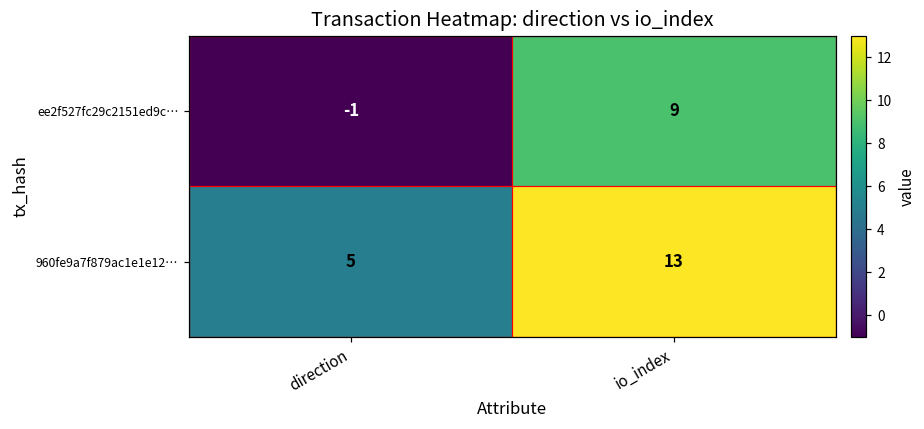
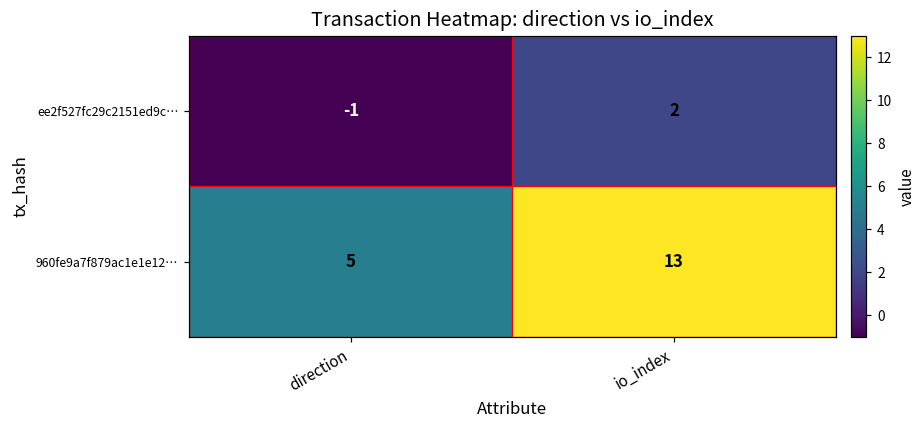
  {
    "ee2f527fc29c2151ed9c…": {
      "direction": -1,
-     "io_index": 9
+     "io_index": 2
    },
    "960fe9a7f879ac1e1e12…": {
      "direction": 5,
      "io_index": 13
    }
  }
